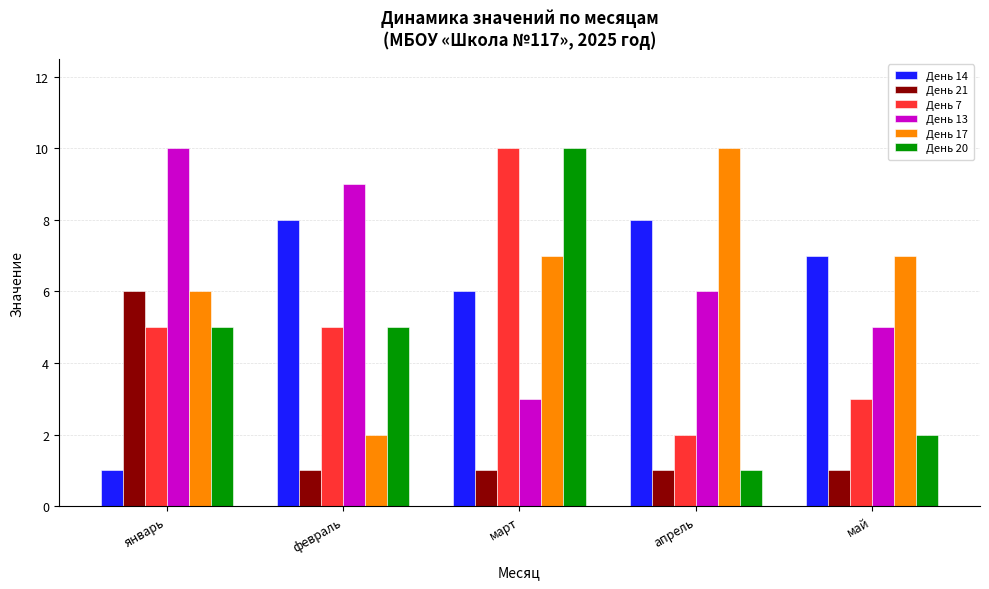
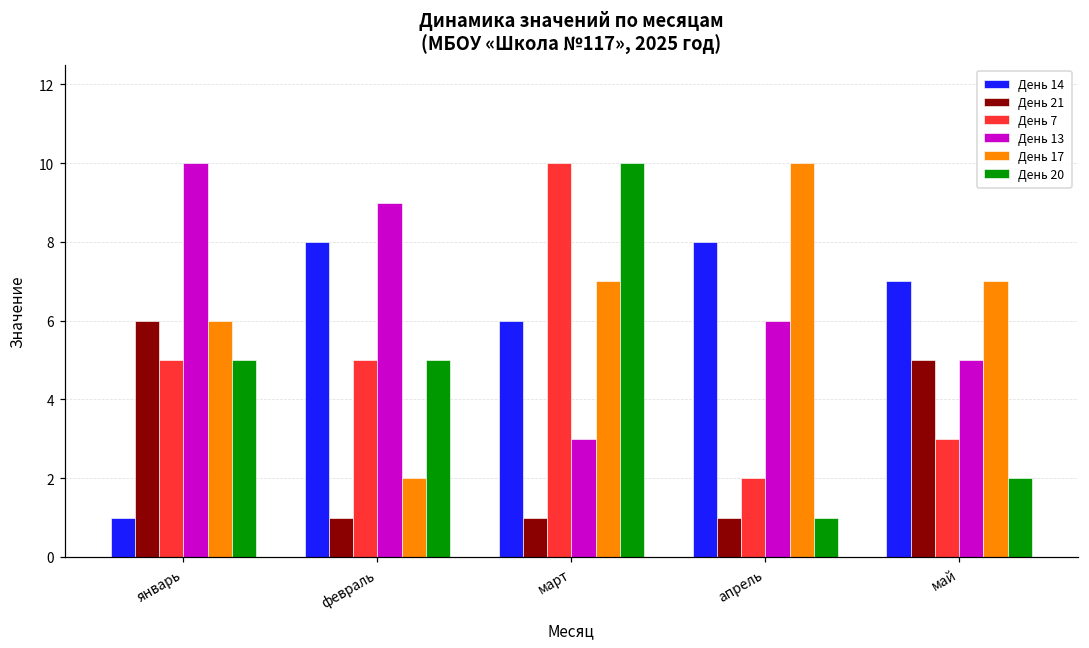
  {
    "День 14": {
      "январь": 1,
      "февраль": 8,
      "март": 6,
      "апрель": 8,
      "май": 7
    },
    "День 21": {
      "январь": 6,
      "февраль": 1,
      "март": 1,
      "апрель": 1,
-     "май": 1
+     "май": 5
    },
    "День 7": {
      "январь": 5,
      "февраль": 5,
      "март": 10,
      "апрель": 2,
      "май": 3
    },
    "День 13": {
      "январь": 10,
      "февраль": 9,
      "март": 3,
      "апрель": 6,
      "май": 5
    },
    "День 17": {
      "январь": 6,
      "февраль": 2,
      "март": 7,
      "апрель": 10,
      "май": 7
    },
    "День 20": {
      "январь": 5,
      "февраль": 5,
      "март": 10,
      "апрель": 1,
      "май": 2
    }
  }
